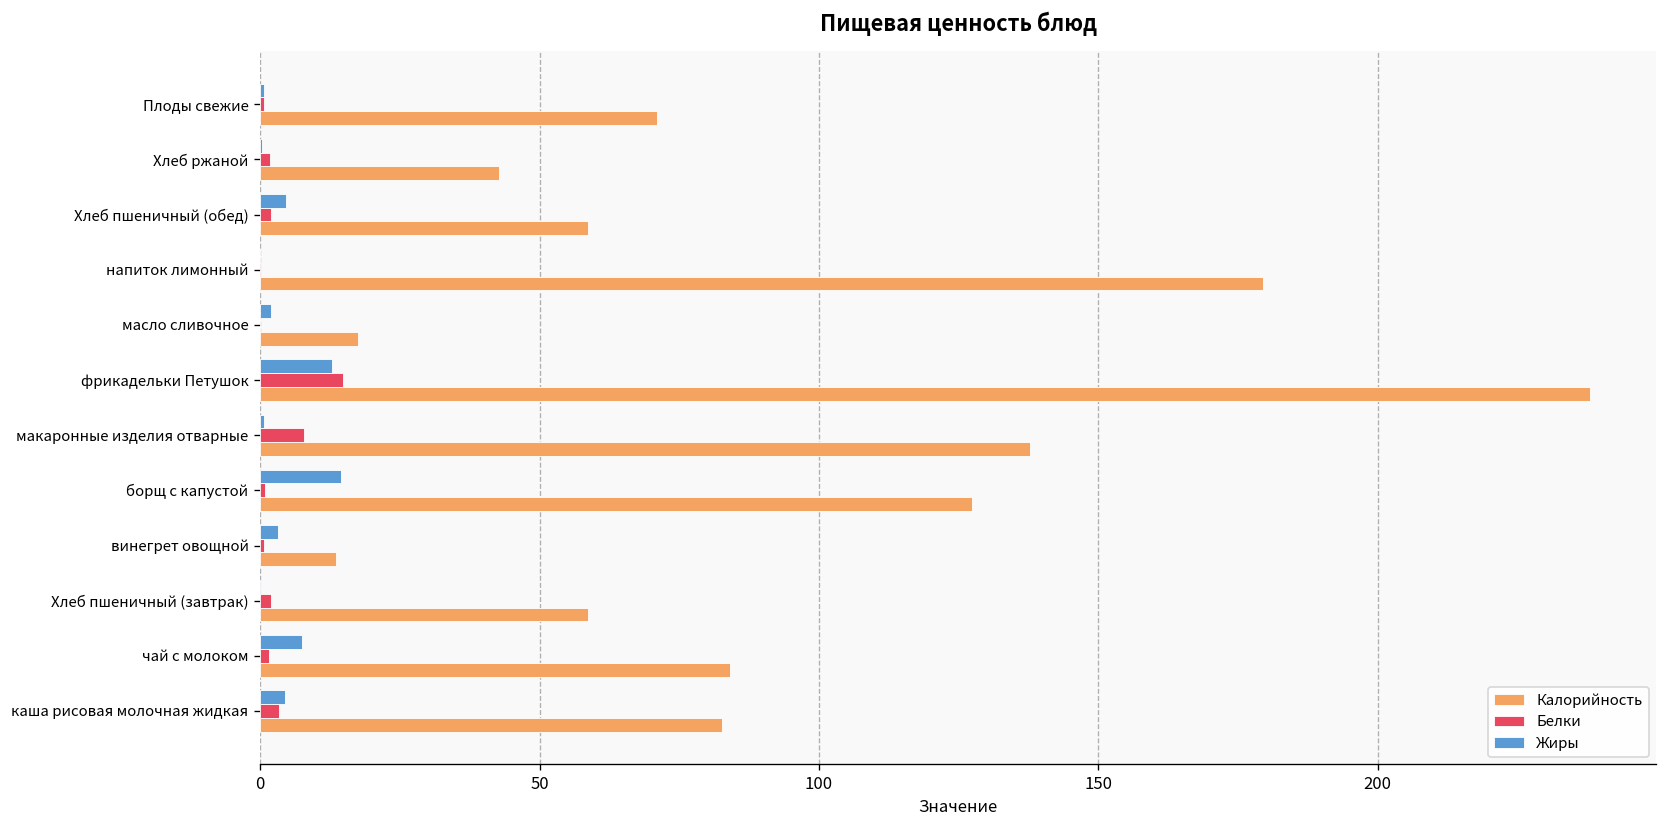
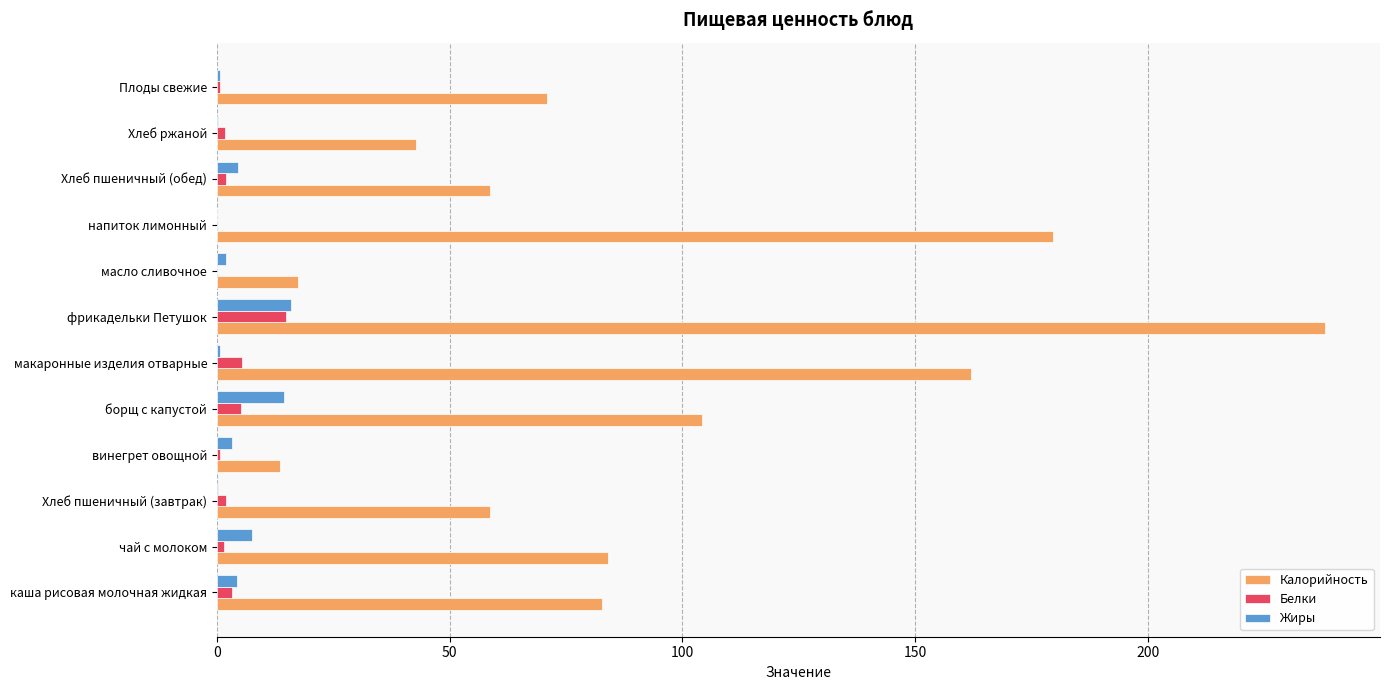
  {
    "Калорийность": {
      "Плоды свежие": 71,
      "Хлеб ржаной": 43,
      "Хлеб пшеничный (обед)": 59,
      "напиток лимонный": 180,
      "масло сливочное": 18,
      "фрикадельки Петушок": 238,
-     "макаронные изделия отварные": 138,
-     "борщ с капустой": 127,
+     "макаронные изделия отварные": 162,
+     "борщ с капустой": 104,
      "винегрет овощной": 14,
      "Хлеб пшеничный (завтрак)": 59,
      "чай с молоком": 84,
      "каша рисовая молочная жидкая": 83
    },
    "Белки": {
      "Плоды свежие": 1,
      "Хлеб ржаной": 2,
      "Хлеб пшеничный (обед)": 2,
      "масло сливочное": 0,
      "фрикадельки Петушок": 15,
-     "макаронные изделия отварные": 8,
-     "борщ с капустой": 1,
+     "макаронные изделия отварные": 5,
+     "борщ с капустой": 5,
      "винегрет овощной": 1,
      "Хлеб пшеничный (завтрак)": 2,
      "чай с молоком": 2,
      "каша рисовая молочная жидкая": 3
    },
    "Жиры": {
      "Плоды свежие": 1,
      "Хлеб пшеничный (обед)": 5,
      "напиток лимонный": 0,
      "масло сливочное": 2,
-     "фрикадельки Петушок": 13,
+     "фрикадельки Петушок": 16,
      "макаронные изделия отварные": 1,
      "борщ с капустой": 14,
      "винегрет овощной": 3,
      "чай с молоком": 8,
      "каша рисовая молочная жидкая": 4
    }
  }
